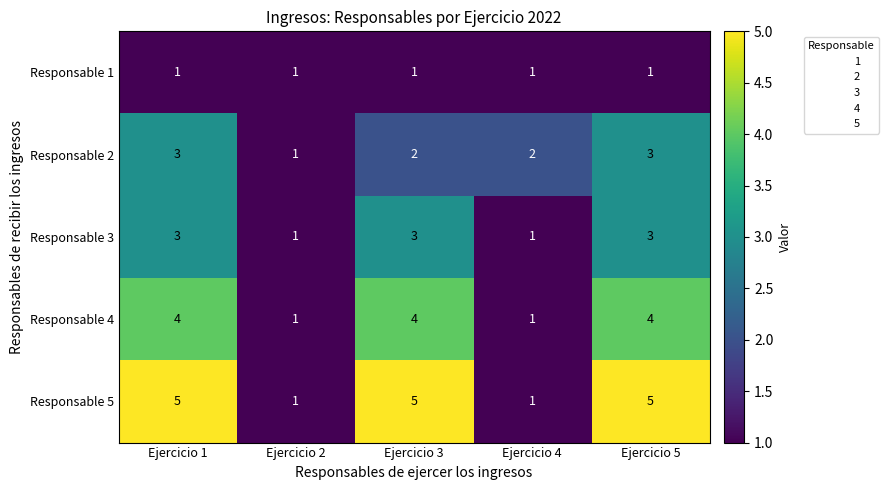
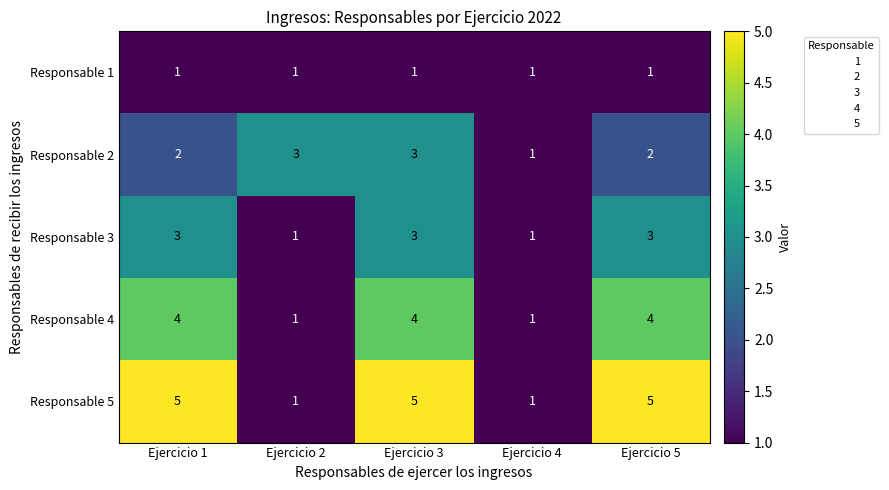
  {
    "Responsable 1": {
      "Ejercicio 1": 1,
      "Ejercicio 2": 1,
      "Ejercicio 3": 1,
      "Ejercicio 4": 1,
      "Ejercicio 5": 1
    },
    "Responsable 2": {
-     "Ejercicio 1": 3,
-     "Ejercicio 2": 1,
-     "Ejercicio 3": 2,
-     "Ejercicio 4": 2,
-     "Ejercicio 5": 3
+     "Ejercicio 1": 2,
+     "Ejercicio 2": 3,
+     "Ejercicio 3": 3,
+     "Ejercicio 4": 1,
+     "Ejercicio 5": 2
    },
    "Responsable 3": {
      "Ejercicio 1": 3,
      "Ejercicio 2": 1,
      "Ejercicio 3": 3,
      "Ejercicio 4": 1,
      "Ejercicio 5": 3
    },
    "Responsable 4": {
      "Ejercicio 1": 4,
      "Ejercicio 2": 1,
      "Ejercicio 3": 4,
      "Ejercicio 4": 1,
      "Ejercicio 5": 4
    },
    "Responsable 5": {
      "Ejercicio 1": 5,
      "Ejercicio 2": 1,
      "Ejercicio 3": 5,
      "Ejercicio 4": 1,
      "Ejercicio 5": 5
    }
  }
